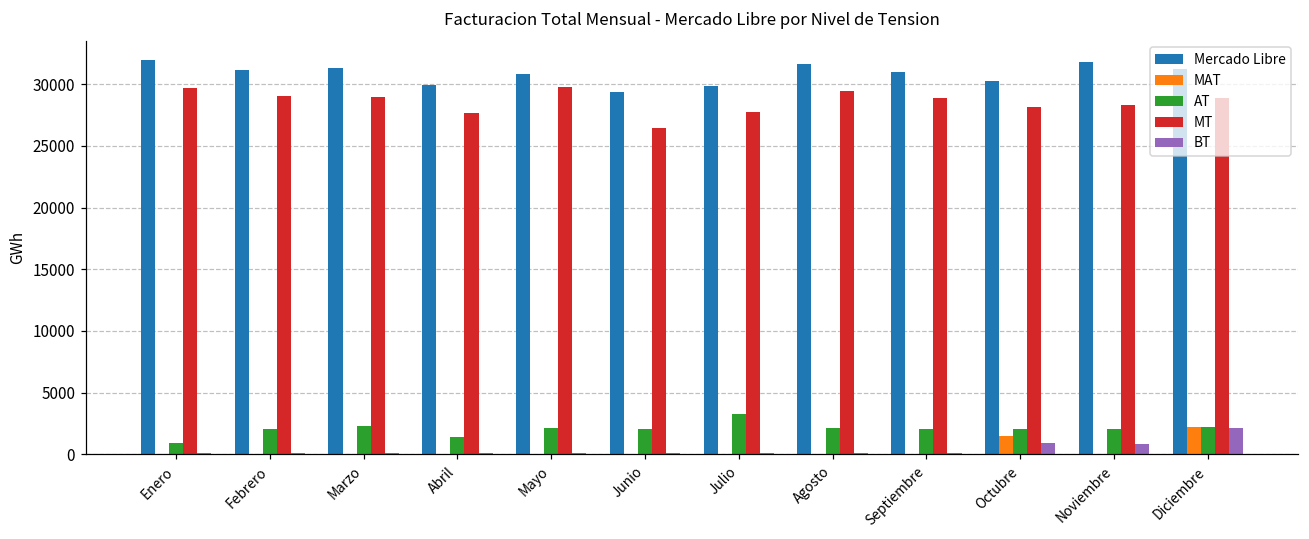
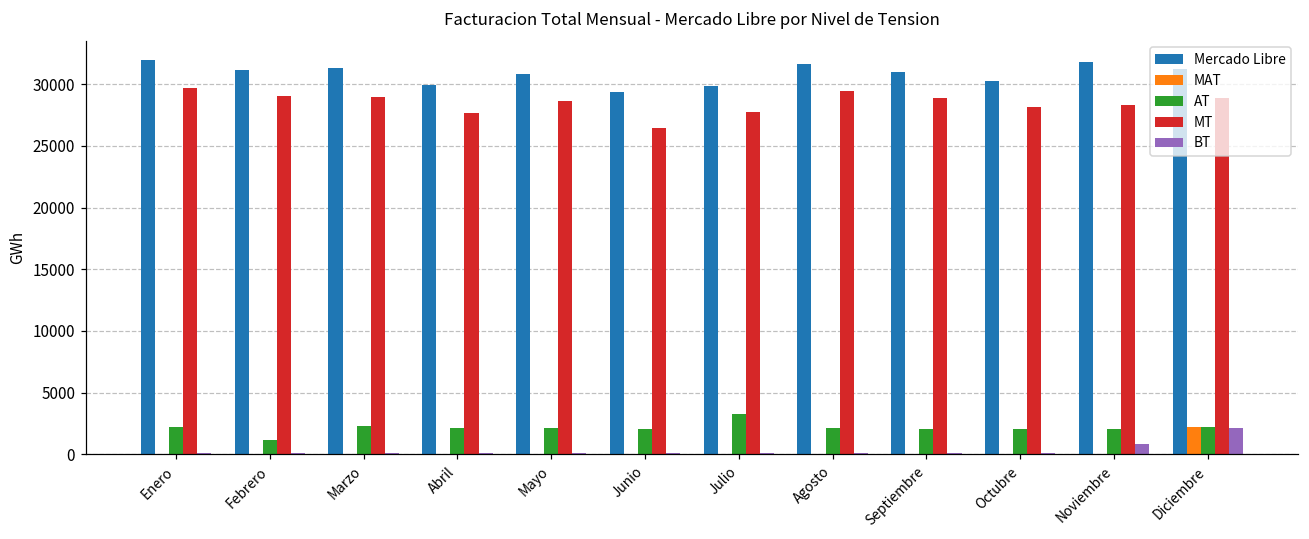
  {
    "Mercado Libre": {
      "Enero": 31900,
      "Febrero": 31200,
      "Marzo": 31300,
      "Abril": 29900,
      "Mayo": 30800,
      "Junio": 29400,
      "Julio": 29900,
      "Agosto": 31700,
      "Septiembre": 31000,
      "Octubre": 30300,
      "Noviembre": 31800
    },
    "MAT": {
      "Enero": 0,
      "Febrero": 0,
      "Marzo": 0,
      "Abril": 0,
      "Mayo": 0,
      "Junio": 0,
      "Julio": 0,
-     "Octubre": 1500,
+     "Octubre": 0,
      "Diciembre": 2200
    },
    "AT": {
-     "Enero": 900,
-     "Febrero": 2000,
+     "Enero": 2200,
+     "Febrero": 1200,
      "Marzo": 2300,
-     "Abril": 1400,
+     "Abril": 2100,
      "Mayo": 2100,
      "Junio": 2100,
      "Julio": 3300,
      "Agosto": 2100,
      "Septiembre": 2100,
      "Octubre": 2000,
      "Noviembre": 2000,
      "Diciembre": 2300
    },
    "MT": {
      "Enero": 29700,
      "Febrero": 29100,
      "Marzo": 29000,
      "Abril": 27700,
-     "Mayo": 29800,
+     "Mayo": 28600,
      "Junio": 26500,
      "Julio": 27700,
      "Agosto": 29500,
      "Septiembre": 28900,
      "Octubre": 28200,
      "Noviembre": 28300
    },
    "BT": {
-     "Octubre": 900,
+     "Octubre": 100,
      "Noviembre": 800,
      "Diciembre": 2100
    }
  }
